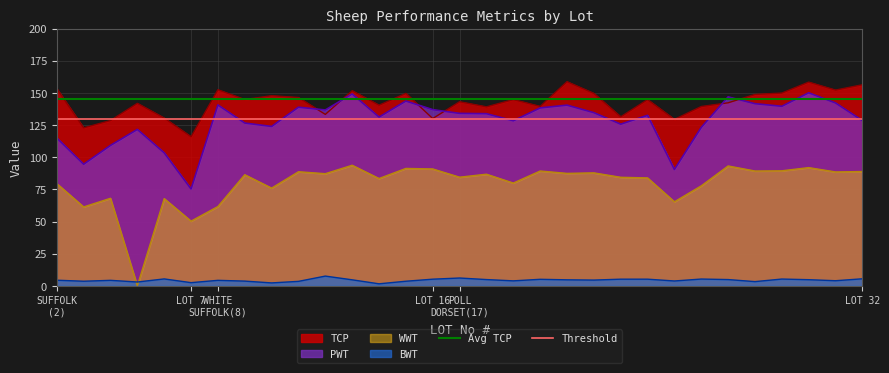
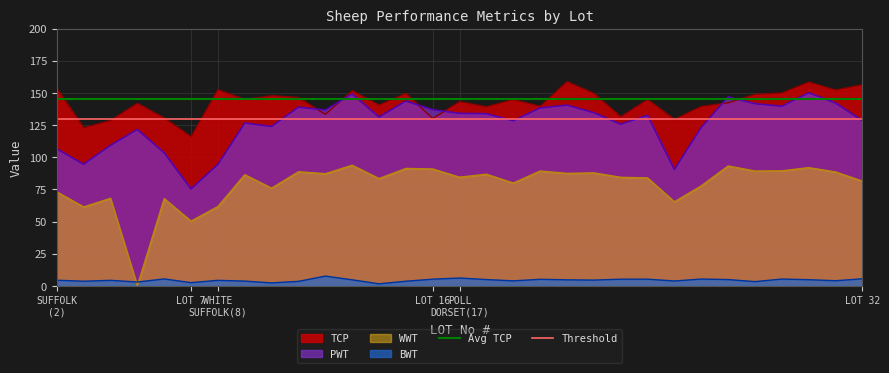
  {
    "TCP": {
      "SUFFOLK (2)": 153,
      "WHITE SUFFOLK(8)": 152,
      "LOT 32": 156
    },
    "PWT": {
-     "SUFFOLK (2)": 115,
-     "WHITE SUFFOLK(8)": 141,
+     "SUFFOLK (2)": 106,
+     "WHITE SUFFOLK(8)": 94,
      "LOT 32": 128
    },
    "WWT": {
-     "SUFFOLK (2)": 80,
+     "SUFFOLK (2)": 73,
      "WHITE SUFFOLK(8)": 62,
-     "LOT 32": 89
+     "LOT 32": 81
    },
    "BWT": {
      "SUFFOLK (2)": 4,
      "WHITE SUFFOLK(8)": 4,
      "LOT 32": 6
    }
  }
